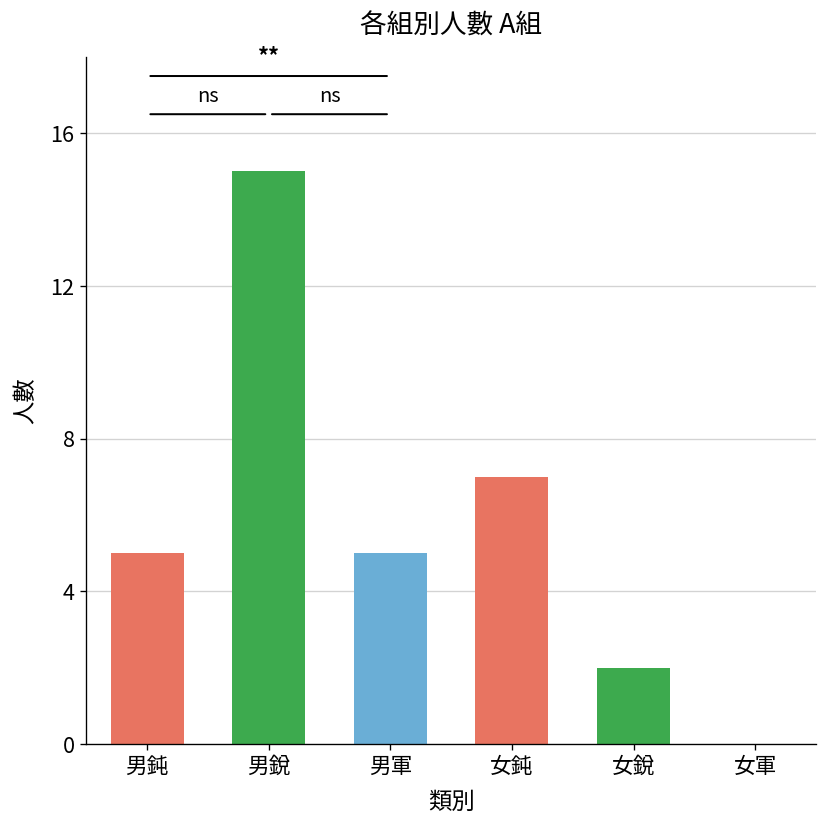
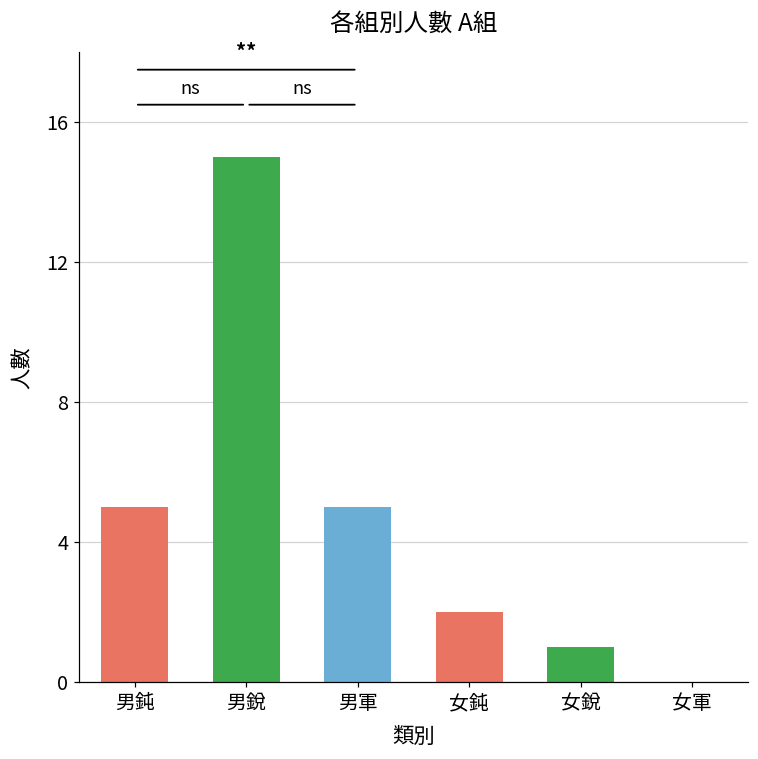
  {
    "男鈍": 5,
    "男銳": 15,
    "男軍": 5,
-   "女鈍": 7,
-   "女銳": 2,
+   "女鈍": 2,
+   "女銳": 1,
    "女軍": 0
  }
